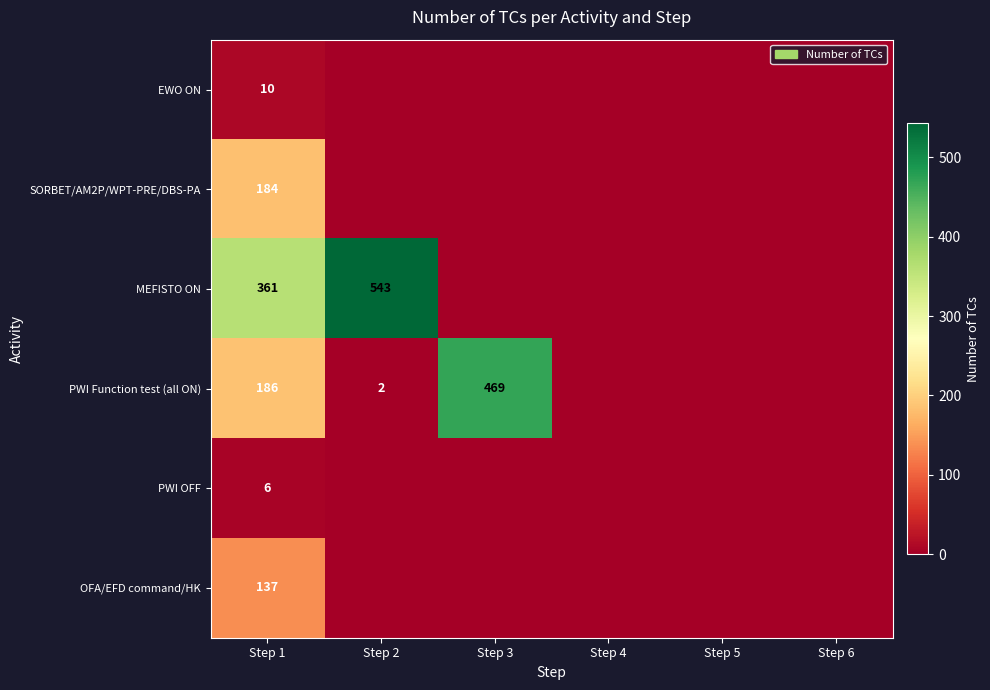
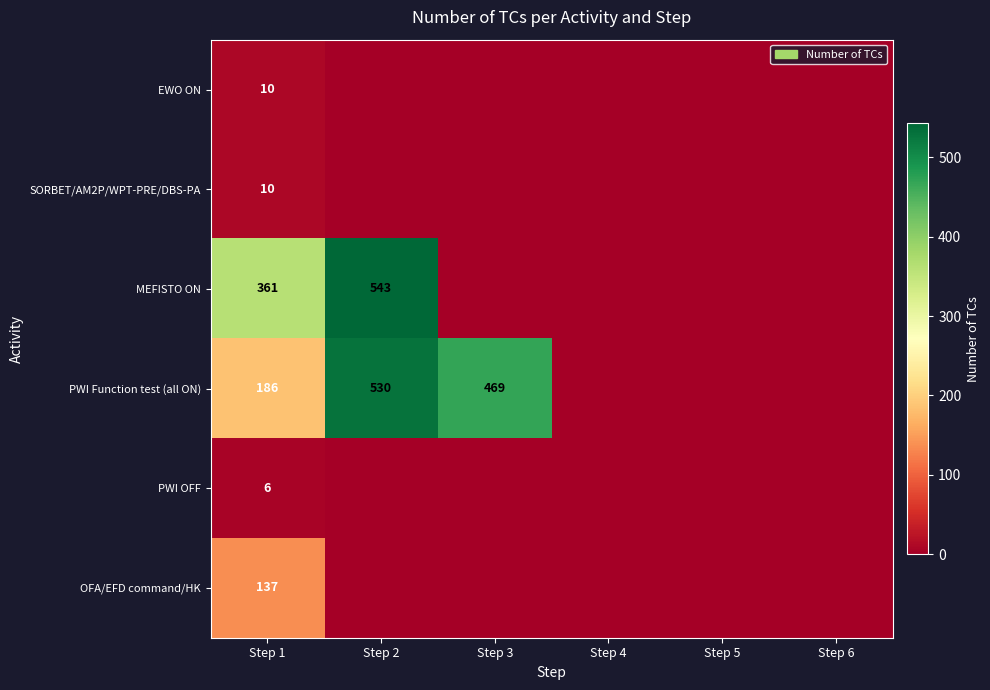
  {
    "EWO ON": {
      "Step 1": 10
    },
    "SORBET/AM2P/WPT-PRE/DBS-PA": {
-     "Step 1": 184
+     "Step 1": 10
    },
    "MEFISTO ON": {
      "Step 1": 361,
      "Step 2": 543
    },
    "PWI Function test (all ON)": {
      "Step 1": 186,
-     "Step 2": 2,
+     "Step 2": 530,
      "Step 3": 469
    },
    "PWI OFF": {
      "Step 1": 6
    },
    "OFA/EFD command/HK": {
      "Step 1": 137
    }
  }
